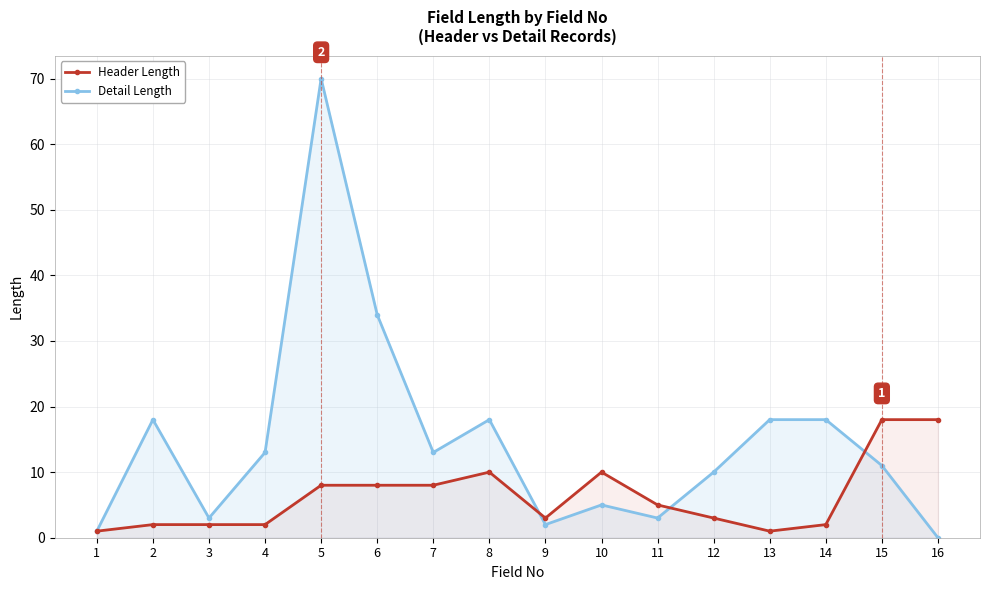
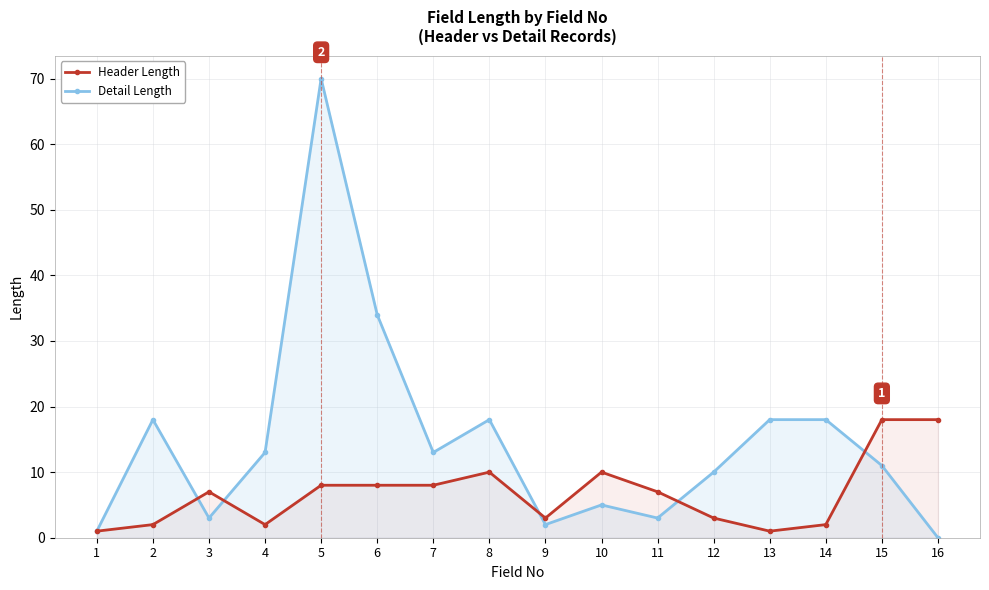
  {
    "Header Length": {
      "2": 2,
-     "3": 2,
+     "3": 7,
      "4": 2,
      "5": 8,
      "6": 8,
      "7": 8,
      "8": 10,
      "9": 3,
      "10": 10,
-     "11": 5,
+     "11": 7,
      "12": 3,
      "13": 1,
      "14": 2,
      "16": 18
    },
    "Detail Length": {
      "2": 18,
      "3": 3,
      "4": 13,
      "6": 34,
      "7": 13,
      "8": 18,
      "9": 2,
      "10": 5,
      "11": 3,
      "12": 10,
      "13": 18,
      "14": 18,
      "15": 11,
      "16": 0
    }
  }
